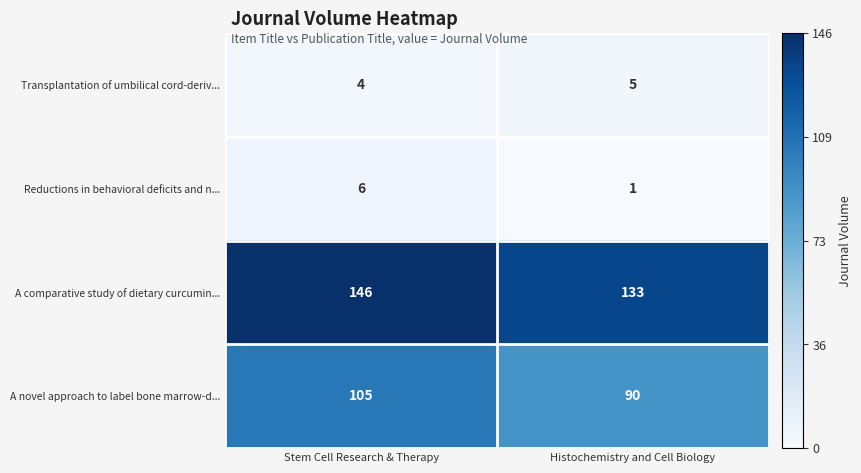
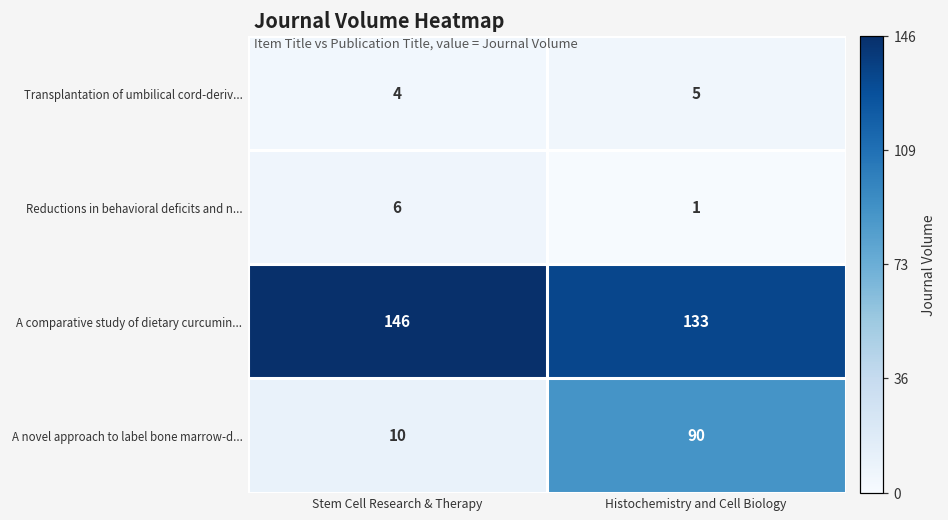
  {
    "Transplantation of umbilical cord-deriv...": {
      "Stem Cell Research & Therapy": 4,
      "Histochemistry and Cell Biology": 5
    },
    "Reductions in behavioral deficits and n...": {
      "Stem Cell Research & Therapy": 6,
      "Histochemistry and Cell Biology": 1
    },
    "A comparative study of dietary curcumin...": {
      "Stem Cell Research & Therapy": 146,
      "Histochemistry and Cell Biology": 133
    },
    "A novel approach to label bone marrow-d...": {
-     "Stem Cell Research & Therapy": 105,
+     "Stem Cell Research & Therapy": 10,
      "Histochemistry and Cell Biology": 90
    }
  }
